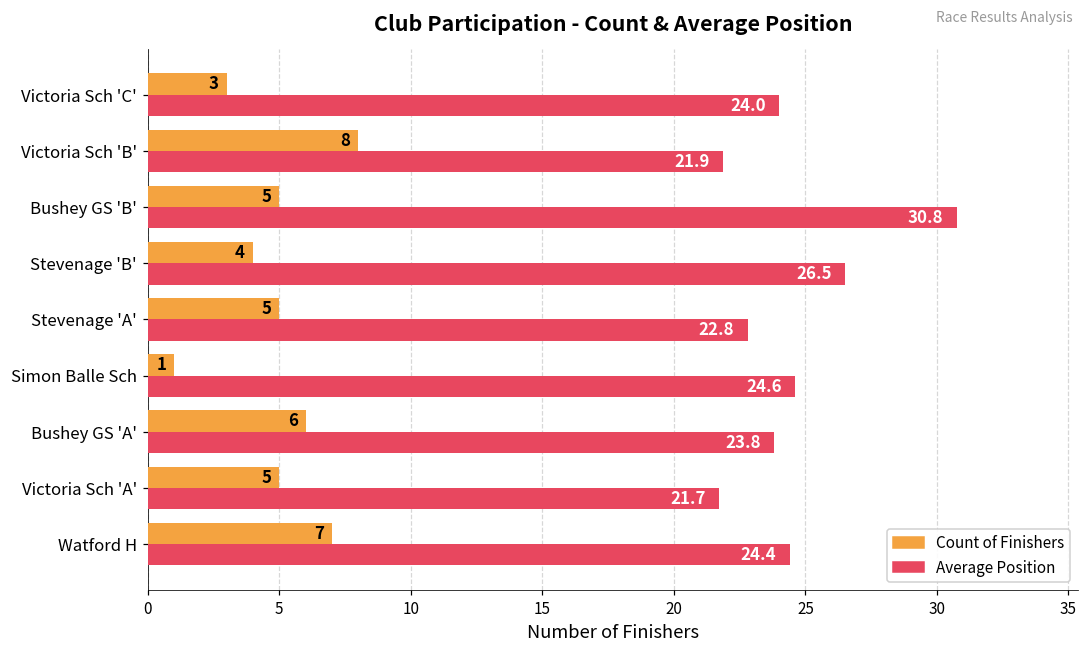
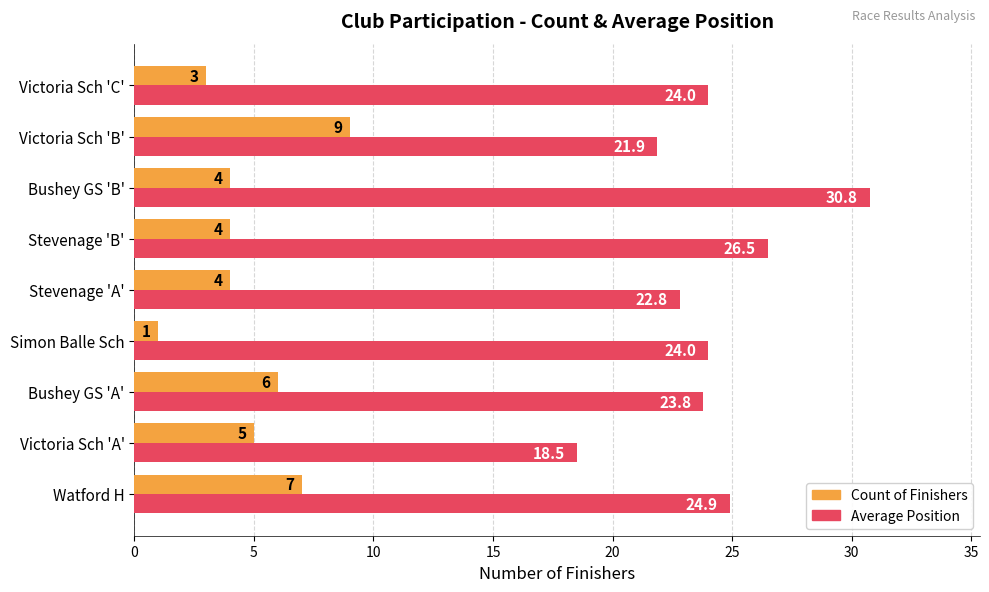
  {
    "Count of Finishers": {
      "Victoria Sch 'C'": 3,
-     "Victoria Sch 'B'": 8,
-     "Bushey GS 'B'": 5,
+     "Victoria Sch 'B'": 9,
+     "Bushey GS 'B'": 4,
      "Stevenage 'B'": 4,
-     "Stevenage 'A'": 5,
+     "Stevenage 'A'": 4,
      "Simon Balle Sch": 1,
      "Bushey GS 'A'": 6,
      "Victoria Sch 'A'": 5,
      "Watford H": 7
    },
    "Average Position": {
      "Victoria Sch 'C'": 24.0,
      "Victoria Sch 'B'": 21.9,
      "Bushey GS 'B'": 30.8,
      "Stevenage 'B'": 26.5,
      "Stevenage 'A'": 22.8,
-     "Simon Balle Sch": 24.6,
+     "Simon Balle Sch": 24.0,
      "Bushey GS 'A'": 23.8,
-     "Victoria Sch 'A'": 21.7,
-     "Watford H": 24.4
+     "Victoria Sch 'A'": 18.5,
+     "Watford H": 24.9
    }
  }
